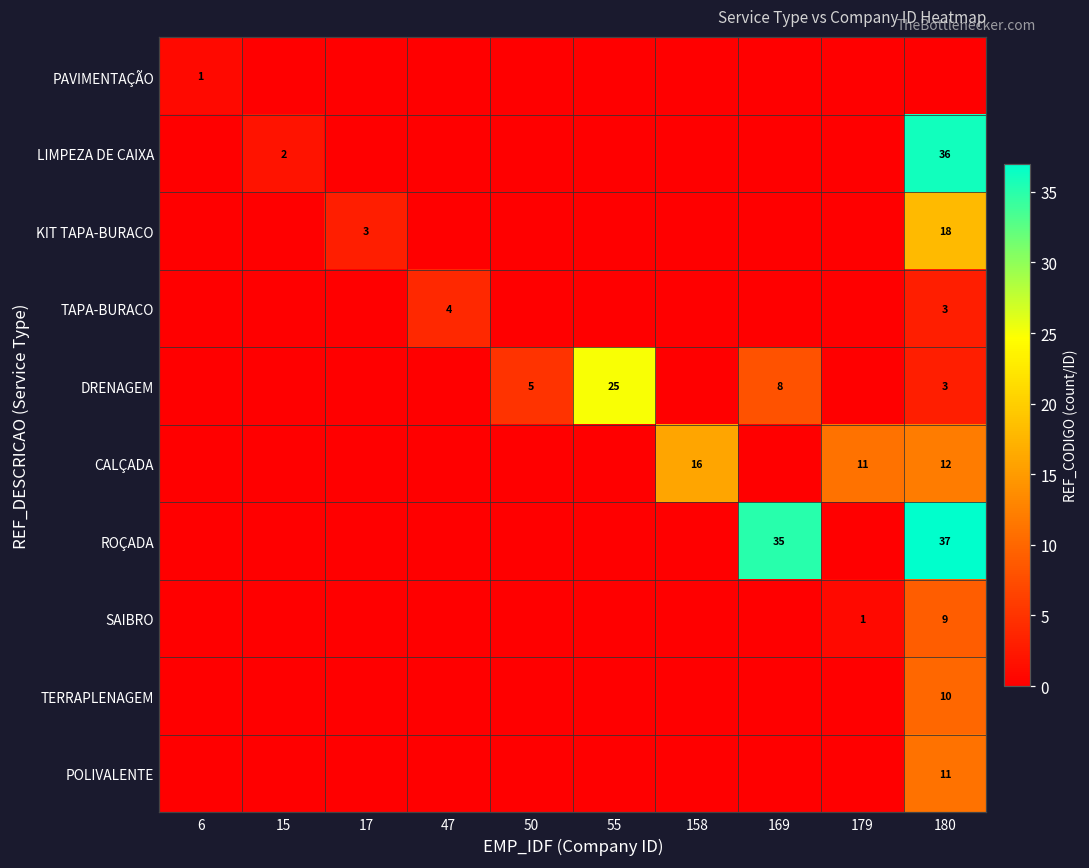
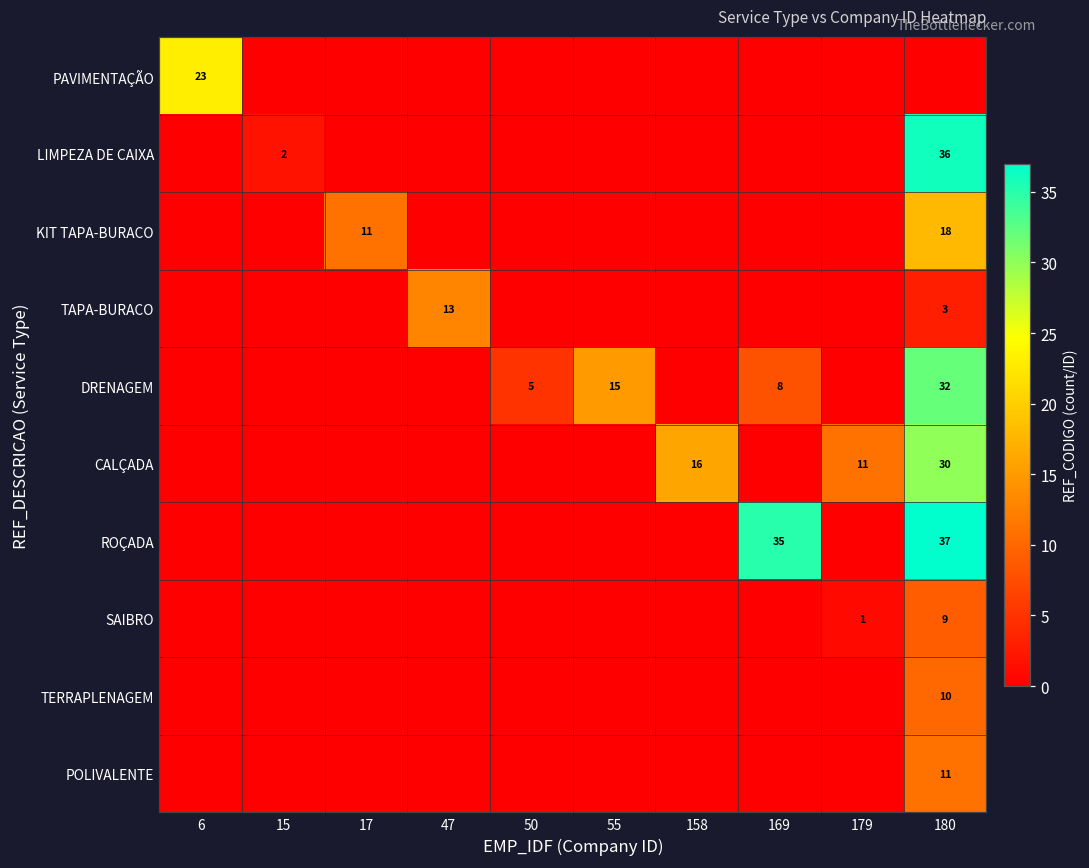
  {
    "PAVIMENTAÇÃO": {
-     "6": 1
+     "6": 23
    },
    "LIMPEZA DE CAIXA": {
      "15": 2,
      "180": 36
    },
    "KIT TAPA-BURACO": {
-     "17": 3,
+     "17": 11,
      "180": 18
    },
    "TAPA-BURACO": {
-     "47": 4,
+     "47": 13,
      "180": 3
    },
    "DRENAGEM": {
      "50": 5,
-     "55": 25,
+     "55": 15,
      "169": 8,
-     "180": 3
+     "180": 32
    },
    "CALÇADA": {
      "158": 16,
      "179": 11,
-     "180": 12
+     "180": 30
    },
    "ROÇADA": {
      "169": 35,
      "180": 37
    },
    "SAIBRO": {
      "179": 1,
      "180": 9
    },
    "TERRAPLENAGEM": {
      "180": 10
    },
    "POLIVALENTE": {
      "180": 11
    }
  }
